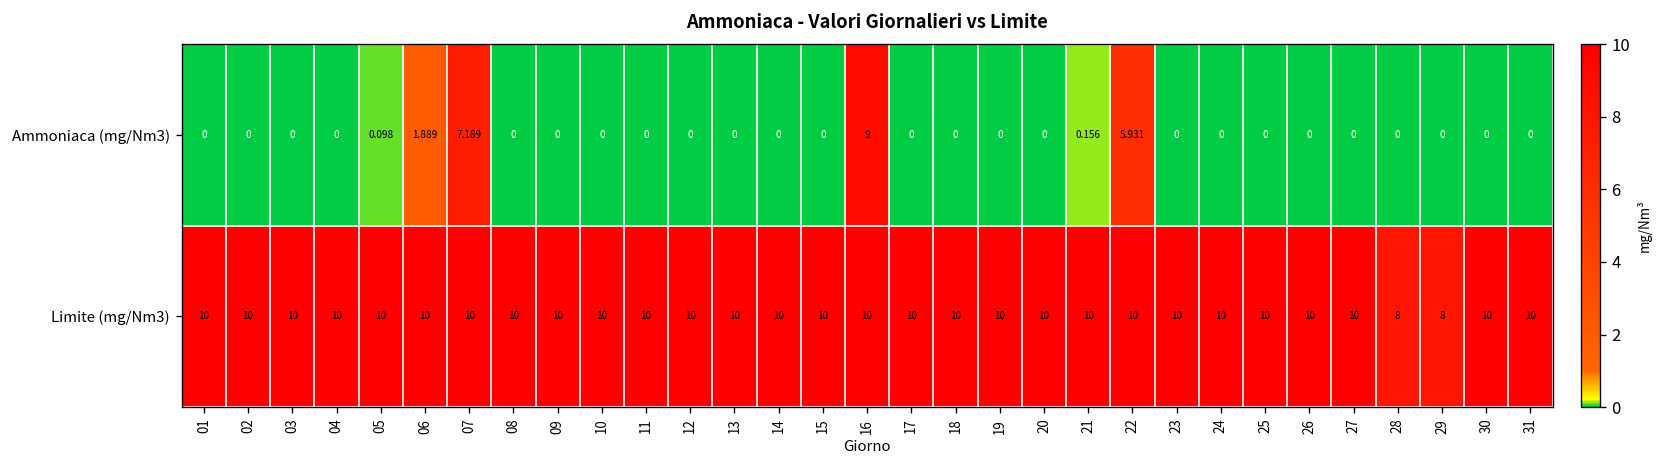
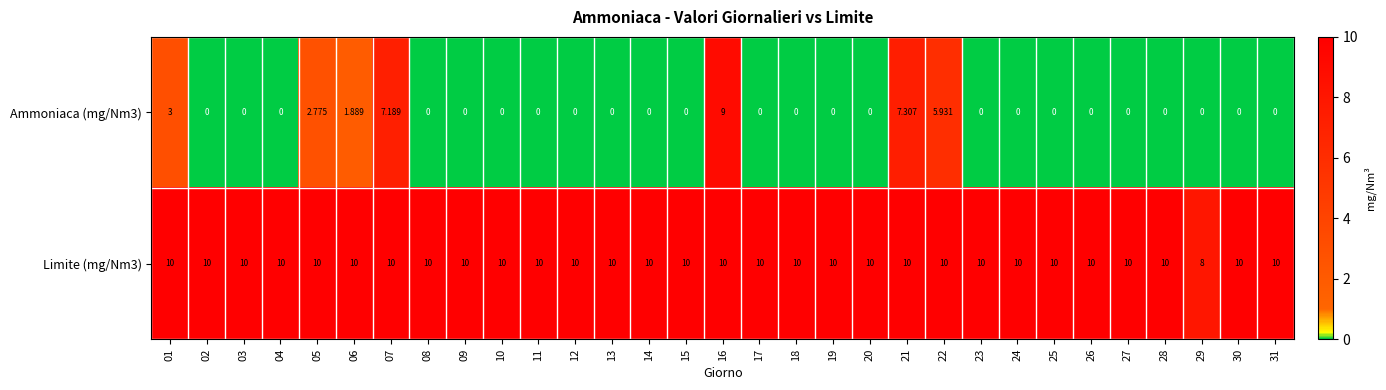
  {
    "Ammoniaca (mg/Nm3)": {
-     "01": 0,
+     "01": 3,
      "02": 0,
      "03": 0,
      "04": 0,
-     "05": 0.098,
+     "05": 2.775,
      "06": 1.889,
      "07": 7.189,
      "08": 0,
      "09": 0,
      "10": 0,
      "11": 0,
      "12": 0,
      "13": 0,
      "14": 0,
      "15": 0,
      "16": 9,
      "17": 0,
      "18": 0,
      "19": 0,
      "20": 0,
-     "21": 0.156,
+     "21": 7.307,
      "22": 5.931,
      "23": 0,
      "24": 0,
      "25": 0,
      "26": 0,
      "27": 0,
      "28": 0,
      "29": 0,
      "30": 0,
      "31": 0
    },
    "Limite (mg/Nm3)": {
      "01": 10,
      "02": 10,
      "03": 10,
      "04": 10,
      "05": 10,
      "06": 10,
      "07": 10,
      "08": 10,
      "09": 10,
      "10": 10,
      "11": 10,
      "12": 10,
      "13": 10,
      "14": 10,
      "15": 10,
      "16": 10,
      "17": 10,
      "18": 10,
      "19": 10,
      "20": 10,
      "21": 10,
      "22": 10,
      "23": 10,
      "24": 10,
      "25": 10,
      "26": 10,
      "27": 10,
-     "28": 8,
+     "28": 10,
      "29": 8,
      "30": 10,
      "31": 10
    }
  }
